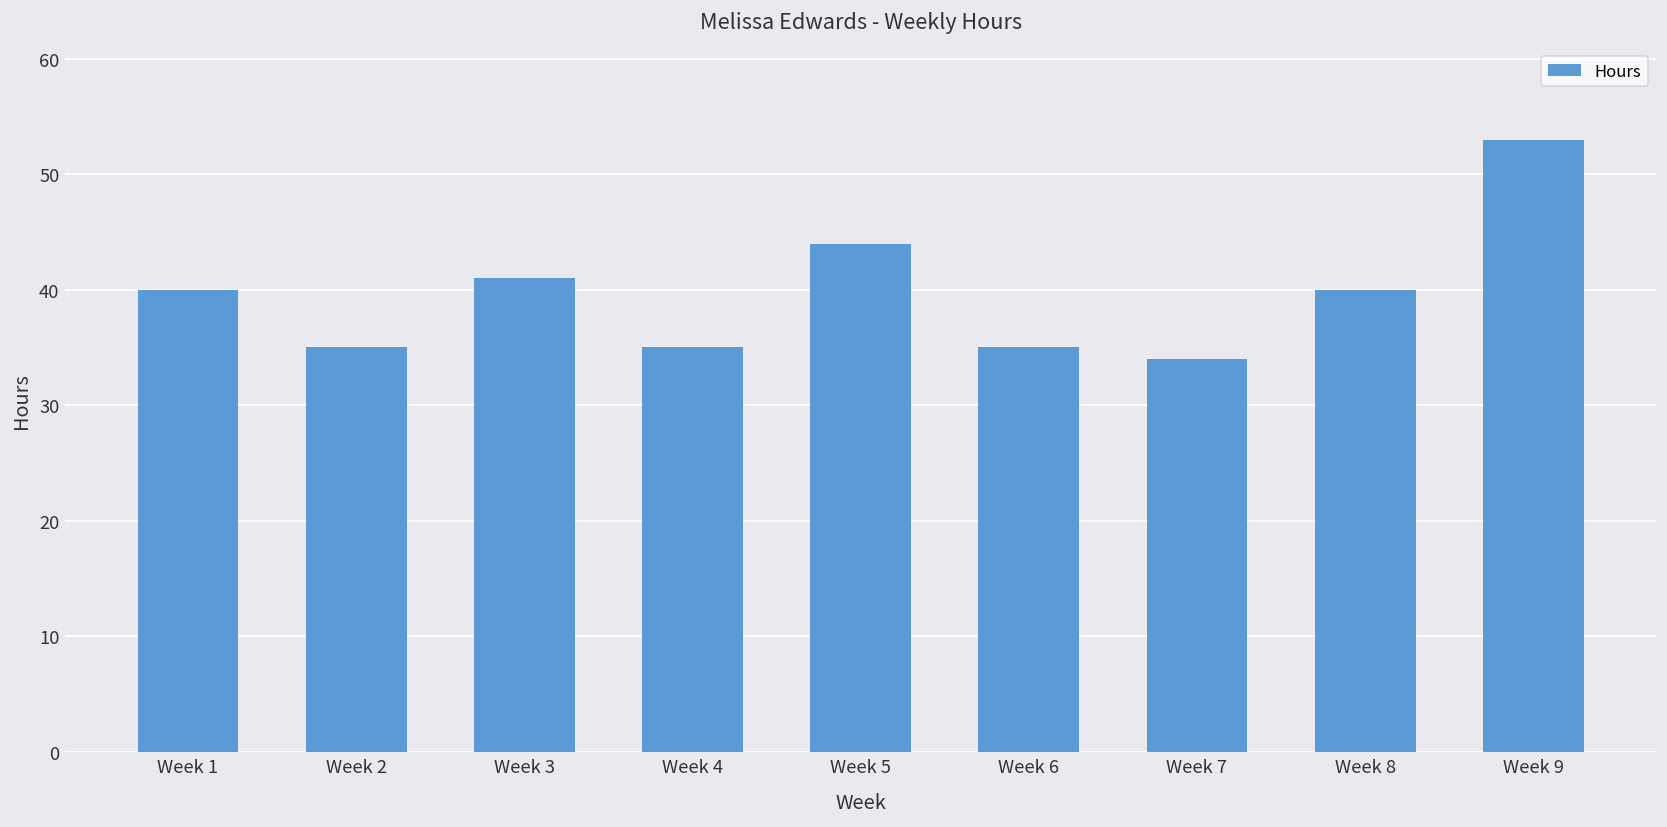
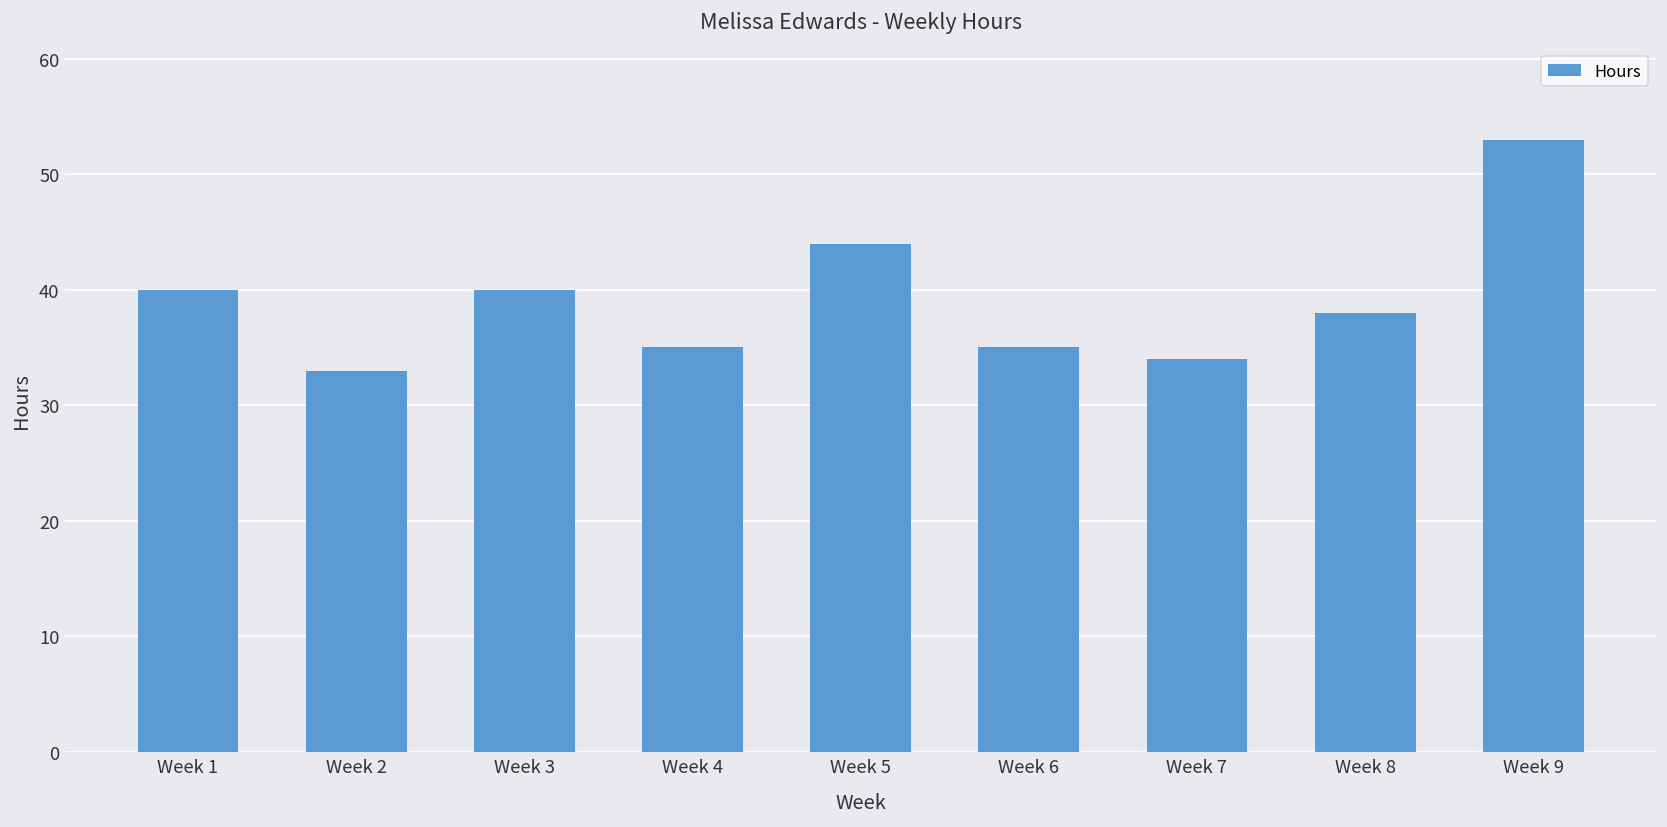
  {
    "Week 1": 40,
-   "Week 2": 35,
-   "Week 3": 41,
+   "Week 2": 33,
+   "Week 3": 40,
    "Week 4": 35,
    "Week 5": 44,
    "Week 6": 35,
    "Week 7": 34,
-   "Week 8": 40,
+   "Week 8": 38,
    "Week 9": 53
  }
